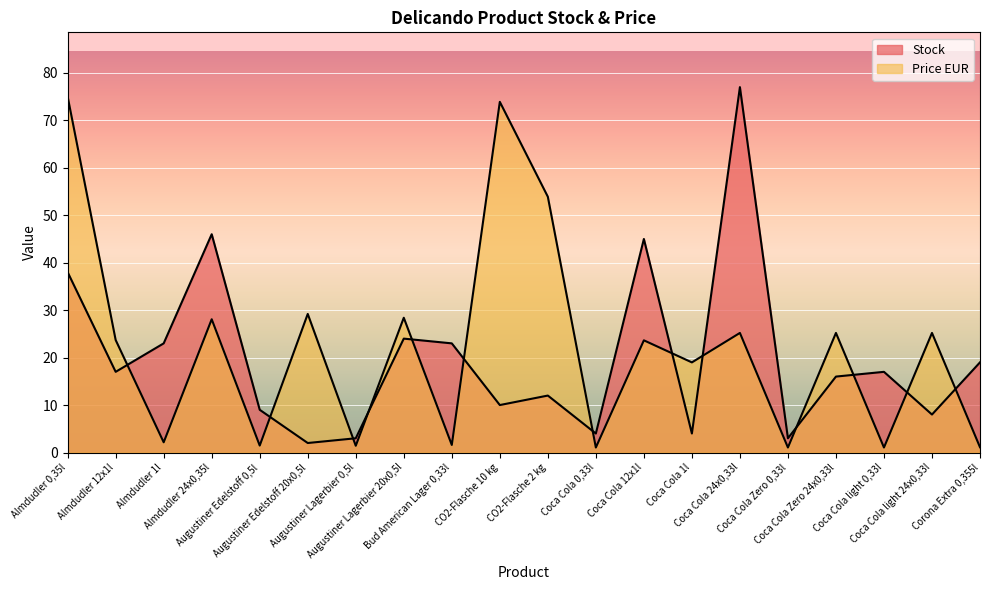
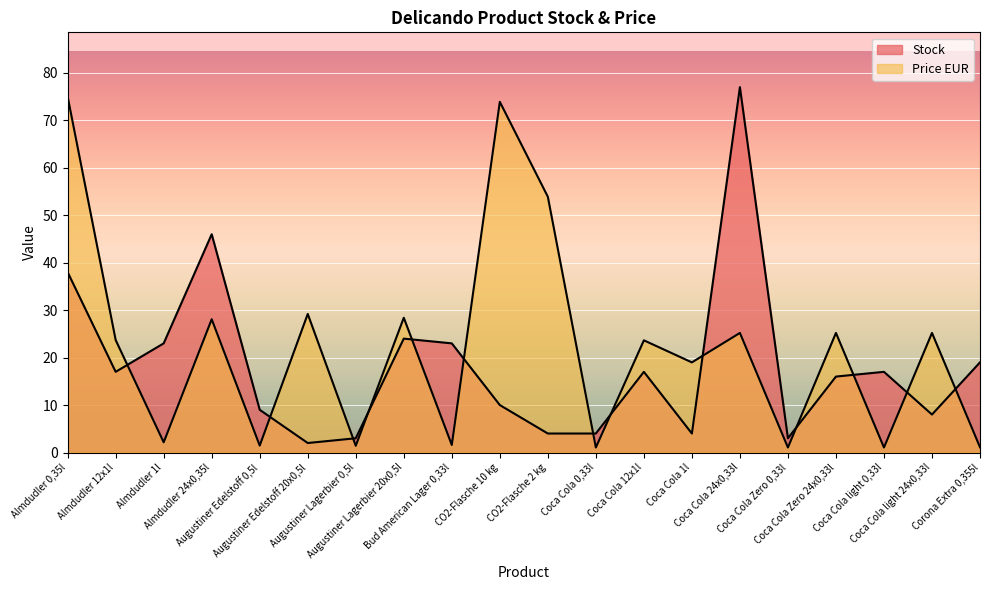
  {
    "Stock": {
      "Almdudler 0,35l": 38,
      "Almdudler 12x1l": 17,
      "Almdudler 1l": 23,
      "Almdudler 24x0,35l": 46,
      "Augustiner Edelstoff 0,5l": 9,
      "Augustiner Edelstoff 20x0,5l": 2,
      "Augustiner Lagerbier 0,5l": 3,
      "Augustiner Lagerbier 20x0,5l": 24,
      "Bud American Lager 0,33l": 23,
      "CO2-Flasche 10 kg": 10,
-     "CO2-Flasche 2 kg": 12,
+     "CO2-Flasche 2 kg": 4,
      "Coca Cola 0,33l": 4,
-     "Coca Cola 12x1l": 45,
+     "Coca Cola 12x1l": 17,
      "Coca Cola 1l": 4,
      "Coca Cola 24x0,33l": 77,
      "Coca Cola Zero 0,33l": 3,
      "Coca Cola Zero 24x0,33l": 16,
      "Coca Cola light 0,33l": 17,
      "Coca Cola light 24x0,33l": 8,
      "Corona Extra 0,355l": 19
    },
    "Price EUR": {
      "Almdudler 0,35l": 75,
      "Almdudler 12x1l": 24,
      "Almdudler 1l": 2,
      "Almdudler 24x0,35l": 28,
      "Augustiner Edelstoff 0,5l": 1,
      "Augustiner Edelstoff 20x0,5l": 29,
      "Augustiner Lagerbier 0,5l": 1,
      "Augustiner Lagerbier 20x0,5l": 28,
      "Bud American Lager 0,33l": 2,
      "CO2-Flasche 10 kg": 74,
      "CO2-Flasche 2 kg": 54,
      "Coca Cola 0,33l": 1,
      "Coca Cola 12x1l": 24,
      "Coca Cola 1l": 19,
      "Coca Cola 24x0,33l": 25,
      "Coca Cola Zero 0,33l": 1,
      "Coca Cola Zero 24x0,33l": 25,
      "Coca Cola light 0,33l": 1,
      "Coca Cola light 24x0,33l": 25,
      "Corona Extra 0,355l": 1
    }
  }
